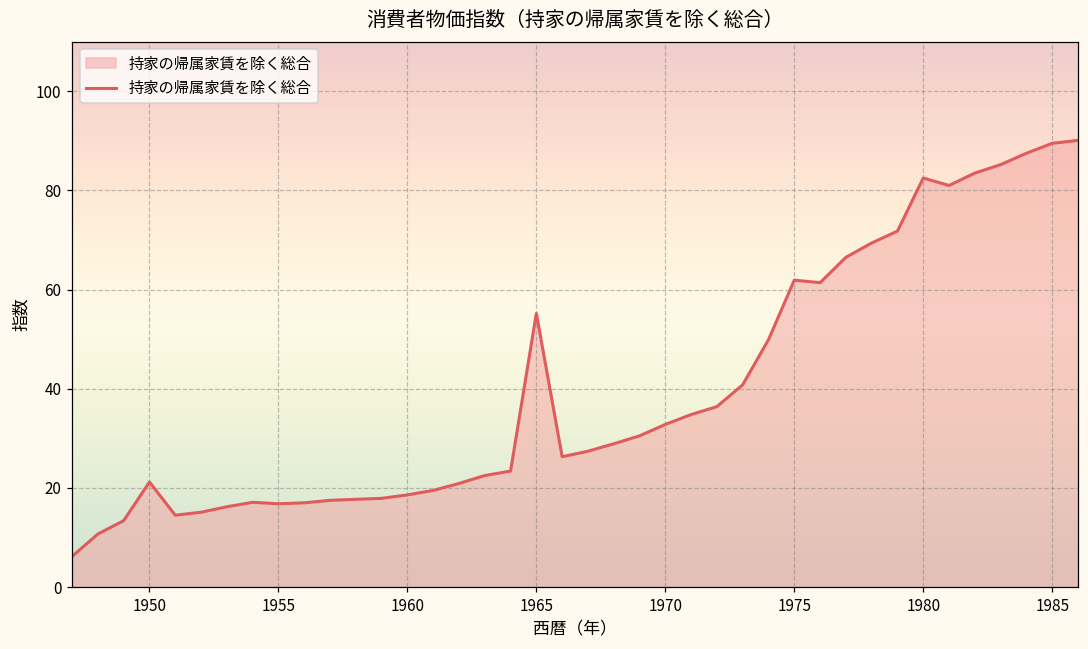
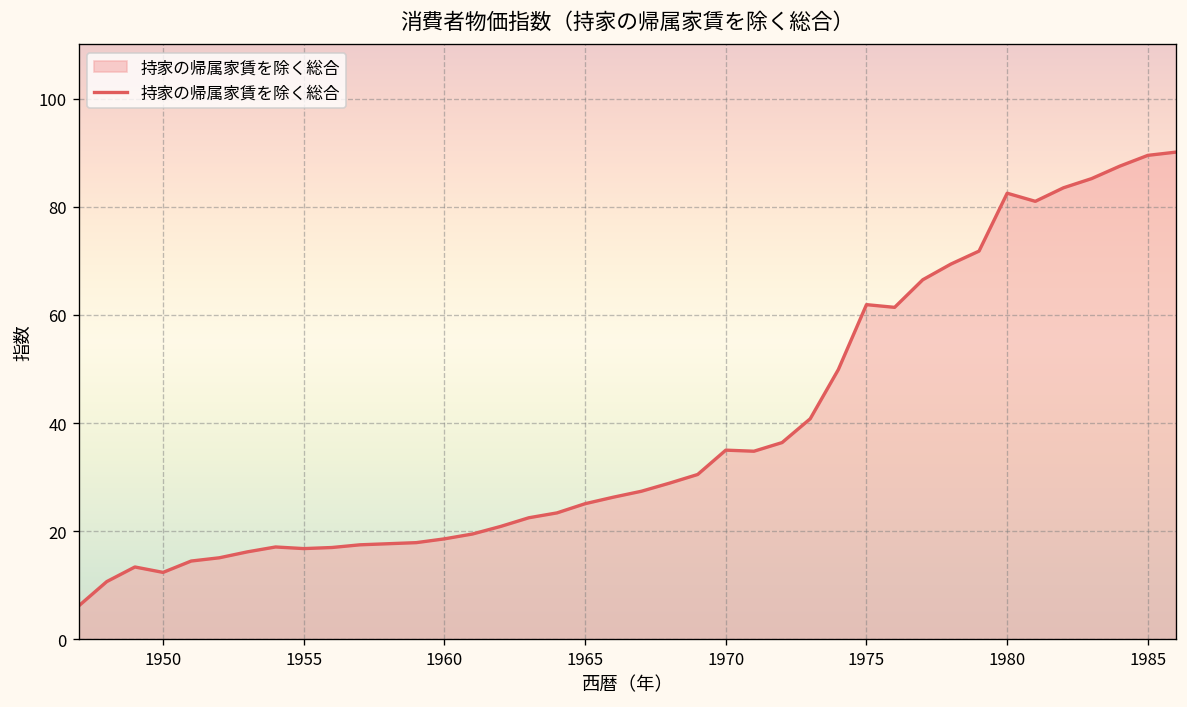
  {
-   "1950": 21,
+   "1950": 12,
    "1955": 17,
    "1960": 19,
-   "1965": 55,
-   "1970": 33,
+   "1965": 25,
+   "1970": 35,
    "1975": 62,
    "1980": 83,
    "1985": 90
  }
